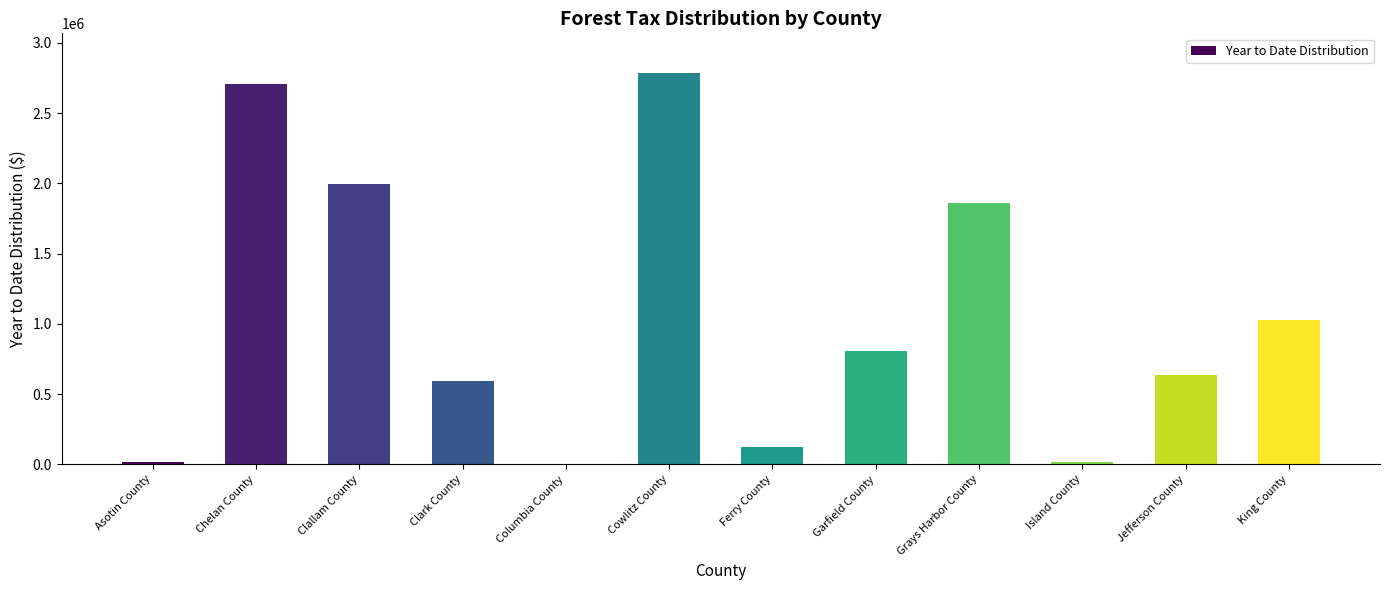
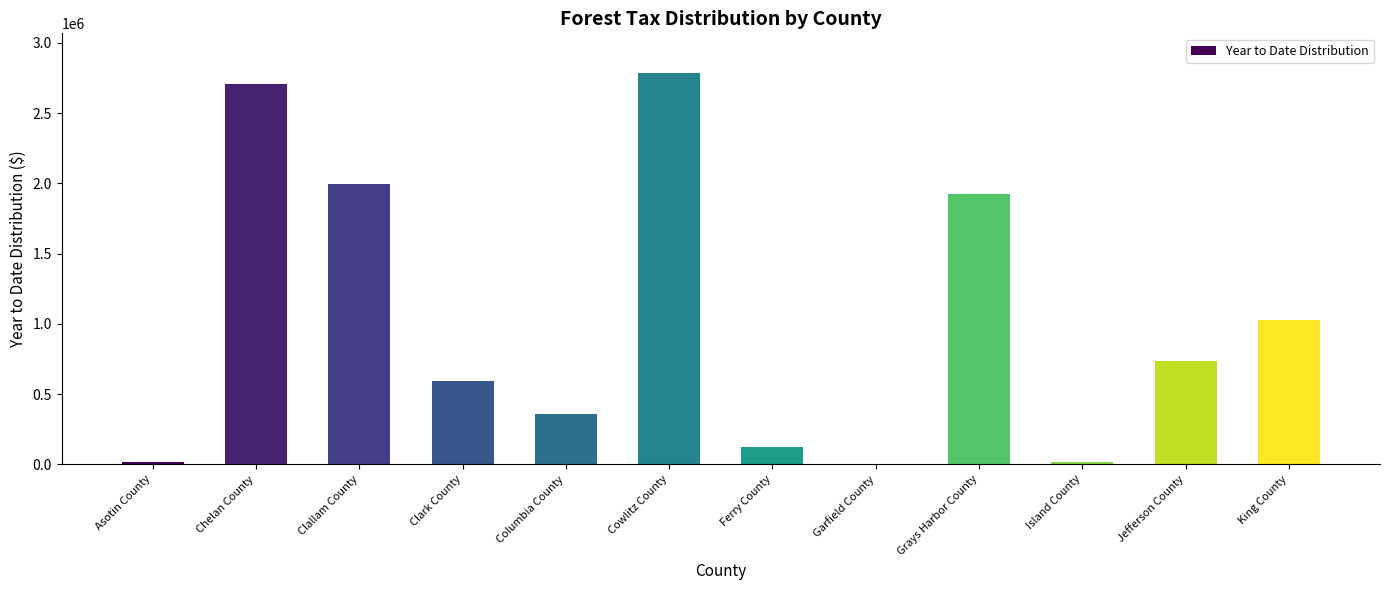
  {
    "Chelan County": 2710000,
    "Clallam County": 2000000,
    "Clark County": 590000,
-   "Columbia County": 0,
+   "Columbia County": 360000,
    "Cowlitz County": 2790000,
    "Ferry County": 120000,
-   "Garfield County": 810000,
-   "Grays Harbor County": 1860000,
-   "Jefferson County": 640000,
+   "Garfield County": 0,
+   "Grays Harbor County": 1930000,
+   "Jefferson County": 730000,
    "King County": 1020000
  }
